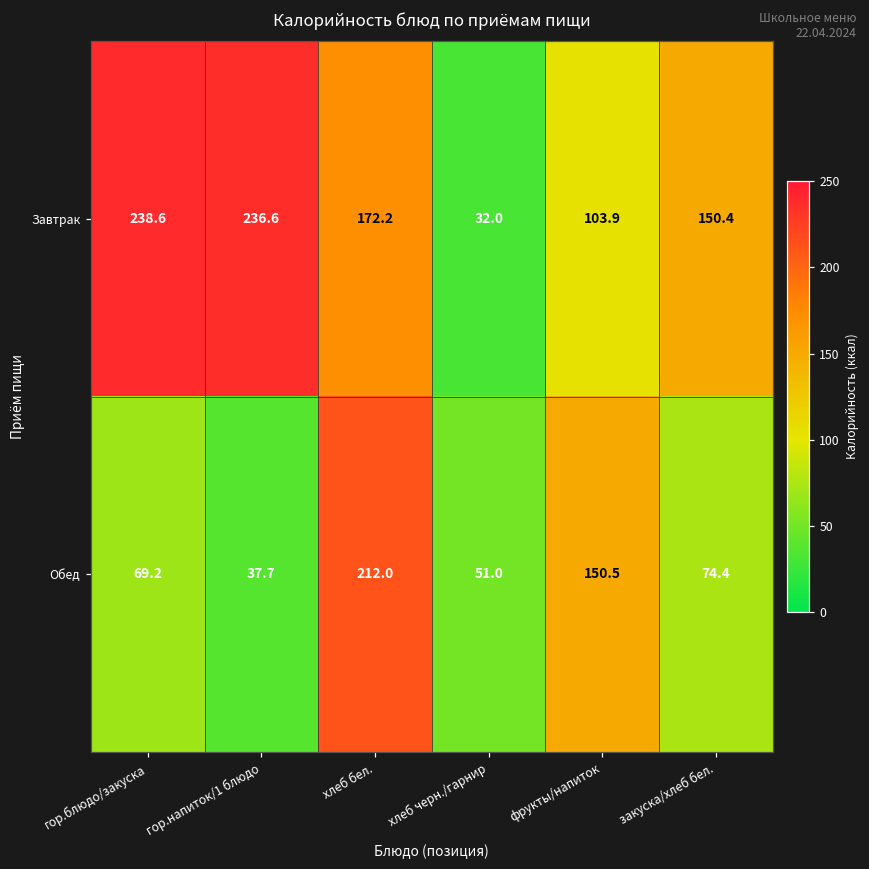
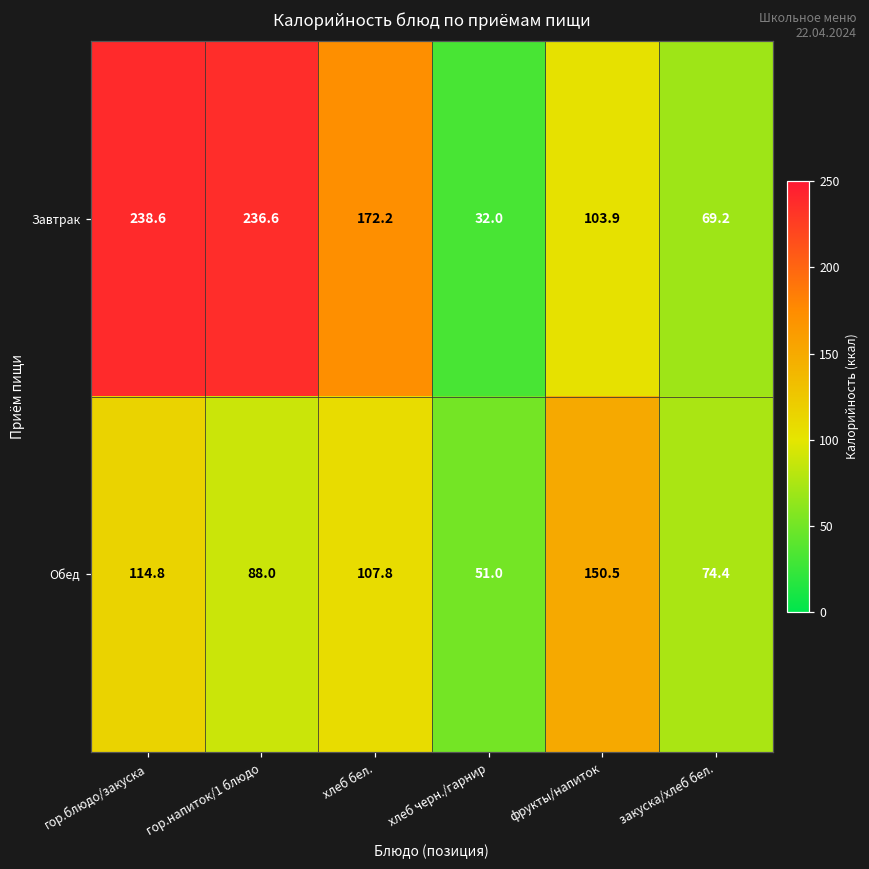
  {
    "Завтрак": {
      "гор.блюдо/закуска": 238.6,
      "гор.напиток/1 блюдо": 236.6,
      "хлеб бел.": 172.2,
      "хлеб черн./гарнир": 32.0,
      "фрукты/напиток": 103.9,
-     "закуска/хлеб бел.": 150.4
+     "закуска/хлеб бел.": 69.2
    },
    "Обед": {
-     "гор.блюдо/закуска": 69.2,
-     "гор.напиток/1 блюдо": 37.7,
-     "хлеб бел.": 212.0,
+     "гор.блюдо/закуска": 114.8,
+     "гор.напиток/1 блюдо": 88.0,
+     "хлеб бел.": 107.8,
      "хлеб черн./гарнир": 51.0,
      "фрукты/напиток": 150.5,
      "закуска/хлеб бел.": 74.4
    }
  }
